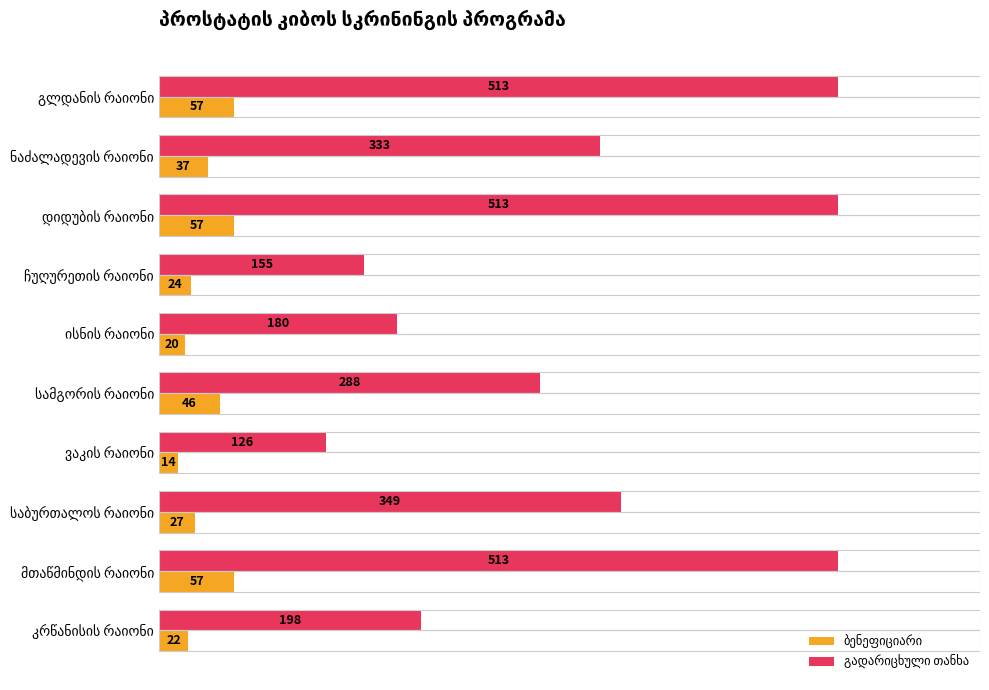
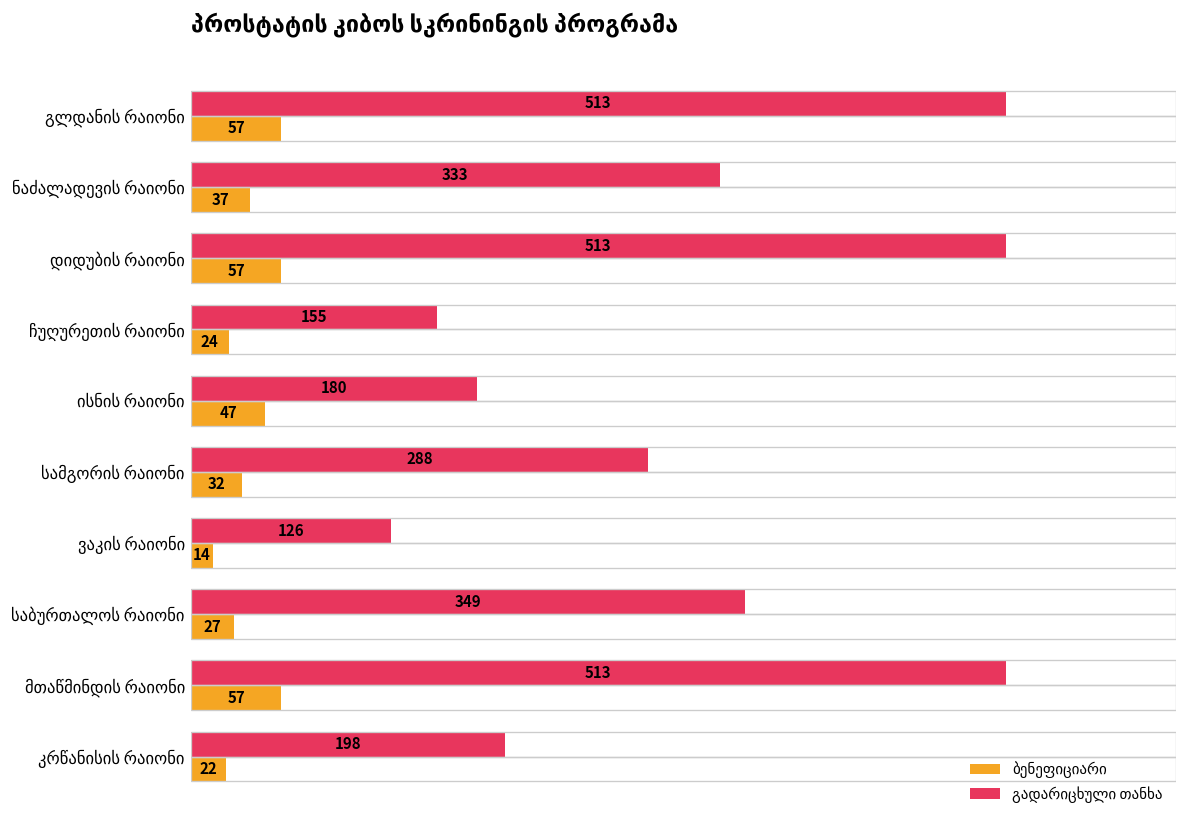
  {
    "ბენეფიციარი": {
      "გლდანის რაიონი": 57,
      "ნაძალადევის რაიონი": 37,
      "დიდუბის რაიონი": 57,
      "ჩუღურეთის რაიონი": 24,
-     "ისნის რაიონი": 20,
-     "სამგორის რაიონი": 46,
+     "ისნის რაიონი": 47,
+     "სამგორის რაიონი": 32,
      "ვაკის რაიონი": 14,
      "საბურთალოს რაიონი": 27,
      "მთაწმინდის რაიონი": 57,
      "კრწანისის რაიონი": 22
    },
    "გადარიცხული თანხა": {
      "გლდანის რაიონი": 513,
      "ნაძალადევის რაიონი": 333,
      "დიდუბის რაიონი": 513,
      "ჩუღურეთის რაიონი": 155,
      "ისნის რაიონი": 180,
      "სამგორის რაიონი": 288,
      "ვაკის რაიონი": 126,
      "საბურთალოს რაიონი": 349,
      "მთაწმინდის რაიონი": 513,
      "კრწანისის რაიონი": 198
    }
  }
